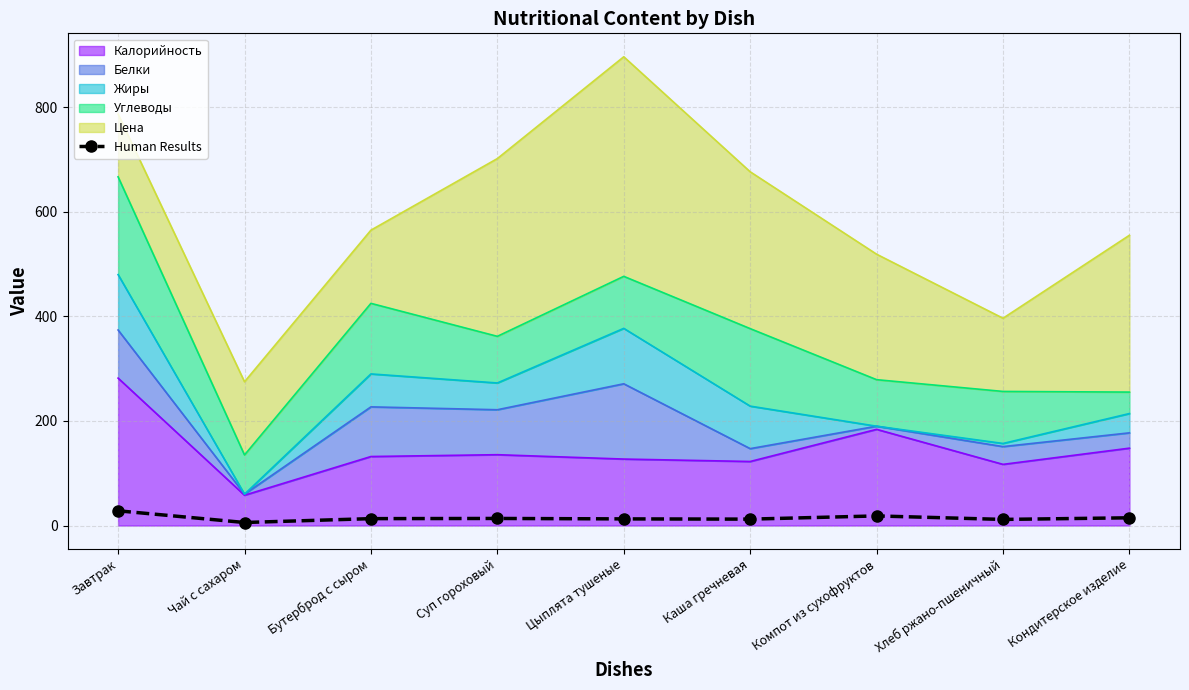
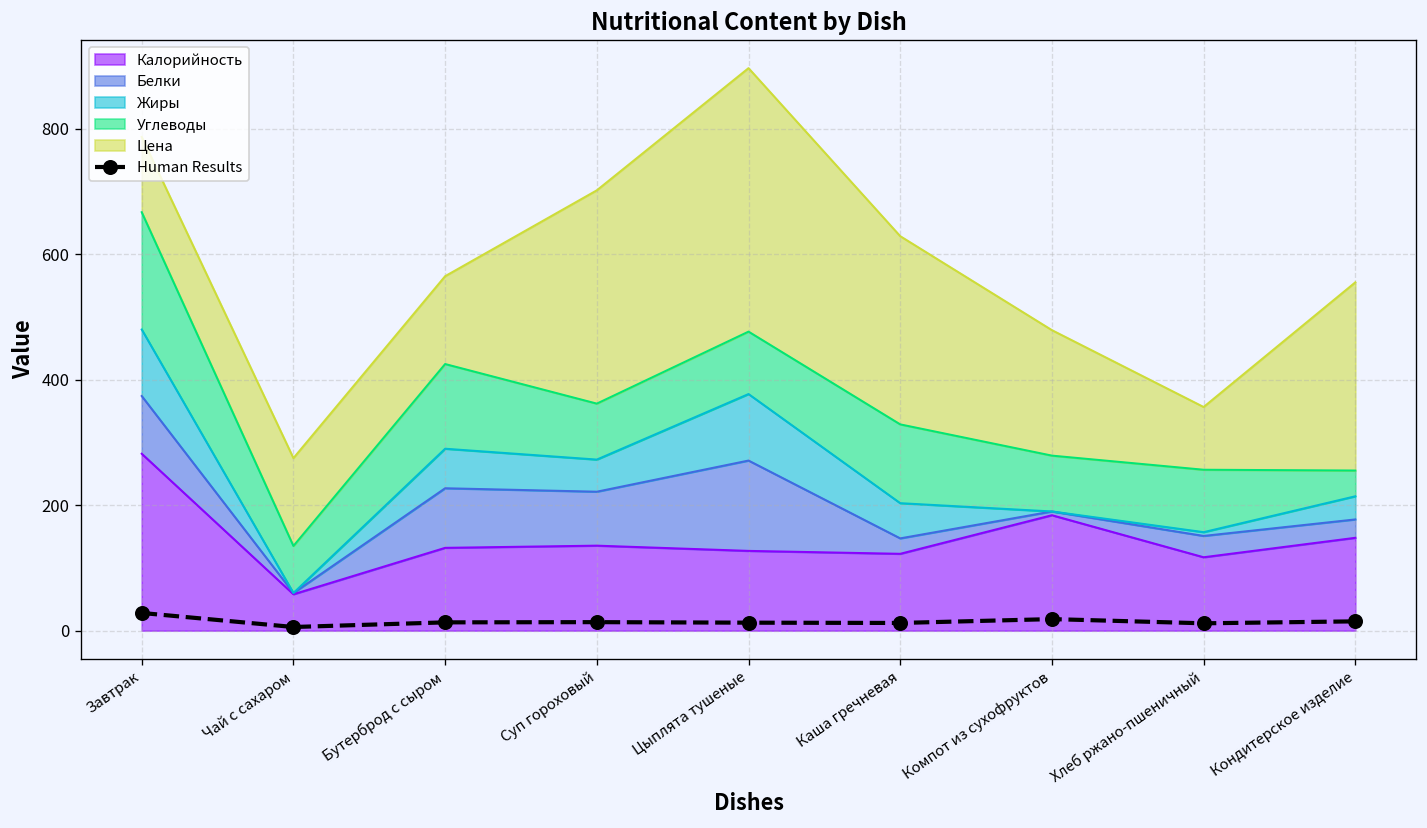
  {
    "Калорийность": {
      "Завтрак": 280,
      "Бутерброд с сыром": 130,
      "Суп гороховый": 140,
      "Цыплята тушеные": 130,
      "Каша гречневая": 120,
      "Компот из сухофруктов": 180,
      "Хлеб ржано-пшеничный": 120,
      "Кондитерское изделие": 150
    },
    "Белки": {
      "Завтрак": 90,
      "Бутерброд с сыром": 100,
      "Суп гороховый": 90,
      "Цыплята тушеные": 140,
      "Каша гречневая": 20,
      "Хлеб ржано-пшеничный": 30,
      "Кондитерское изделие": 30
    },
    "Жиры": {
      "Завтрак": 110,
      "Бутерброд с сыром": 60,
      "Суп гороховый": 50,
      "Цыплята тушеные": 110,
-     "Каша гречневая": 80,
+     "Каша гречневая": 60,
      "Хлеб ржано-пшеничный": 10,
      "Кондитерское изделие": 40
    },
    "Углеводы": {
      "Завтрак": 190,
      "Чай с сахаром": 80,
      "Бутерброд с сыром": 140,
      "Суп гороховый": 90,
      "Цыплята тушеные": 100,
-     "Каша гречневая": 150,
+     "Каша гречневая": 130,
      "Компот из сухофруктов": 90,
      "Хлеб ржано-пшеничный": 100,
      "Кондитерское изделие": 40
    },
    "Цена": {
      "Чай с сахаром": 140,
      "Бутерброд с сыром": 140,
      "Суп гороховый": 340,
      "Цыплята тушеные": 420,
      "Каша гречневая": 300,
-     "Компот из сухофруктов": 240,
-     "Хлеб ржано-пшеничный": 140,
+     "Компот из сухофруктов": 200,
+     "Хлеб ржано-пшеничный": 100,
      "Кондитерское изделие": 300
    },
    "Human Results": {
      "Завтрак": 30,
      "Чай с сахаром": 10,
      "Бутерброд с сыром": 10,
      "Суп гороховый": 10,
      "Цыплята тушеные": 10,
      "Каша гречневая": 10,
      "Компот из сухофруктов": 20,
      "Хлеб ржано-пшеничный": 10,
      "Кондитерское изделие": 10
    }
  }
